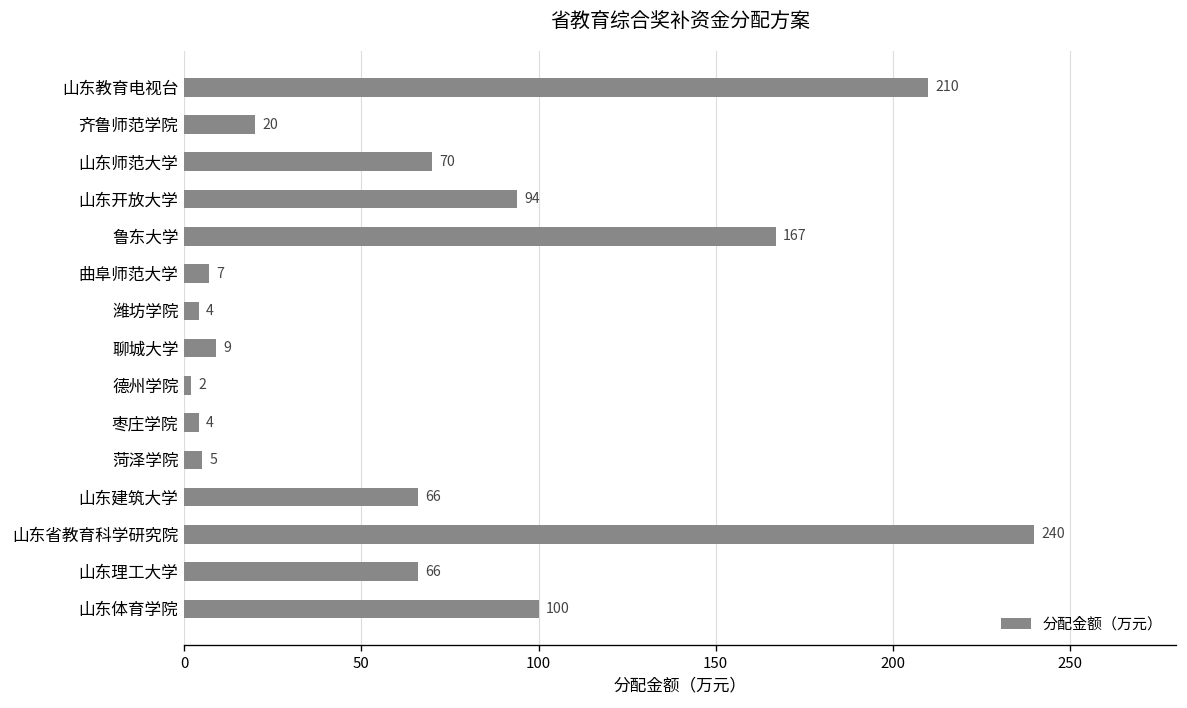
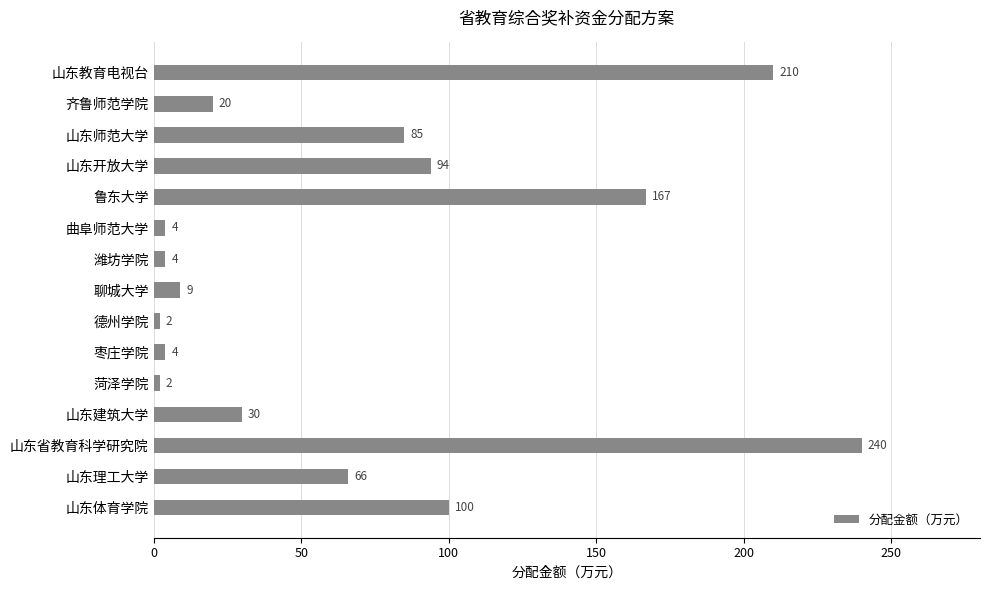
  {
    "山东教育电视台": 210,
    "齐鲁师范学院": 20,
-   "山东师范大学": 70,
+   "山东师范大学": 85,
    "山东开放大学": 94,
    "鲁东大学": 167,
-   "曲阜师范大学": 7,
+   "曲阜师范大学": 4,
    "潍坊学院": 4,
    "聊城大学": 9,
    "德州学院": 2,
    "枣庄学院": 4,
-   "菏泽学院": 5,
-   "山东建筑大学": 66,
+   "菏泽学院": 2,
+   "山东建筑大学": 30,
    "山东省教育科学研究院": 240,
    "山东理工大学": 66,
    "山东体育学院": 100
  }
